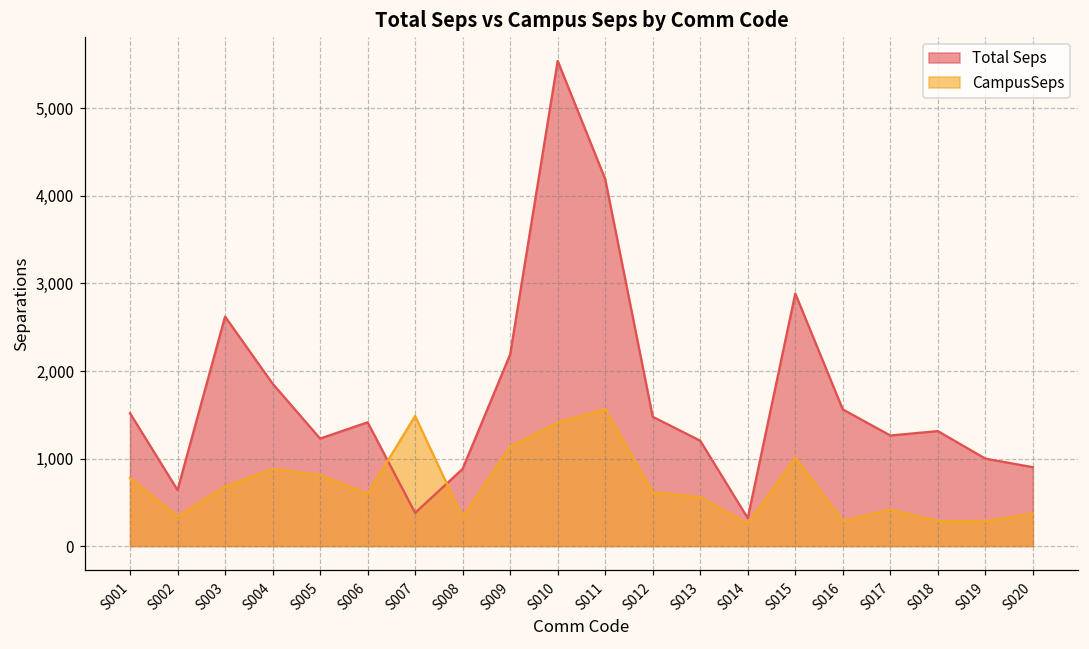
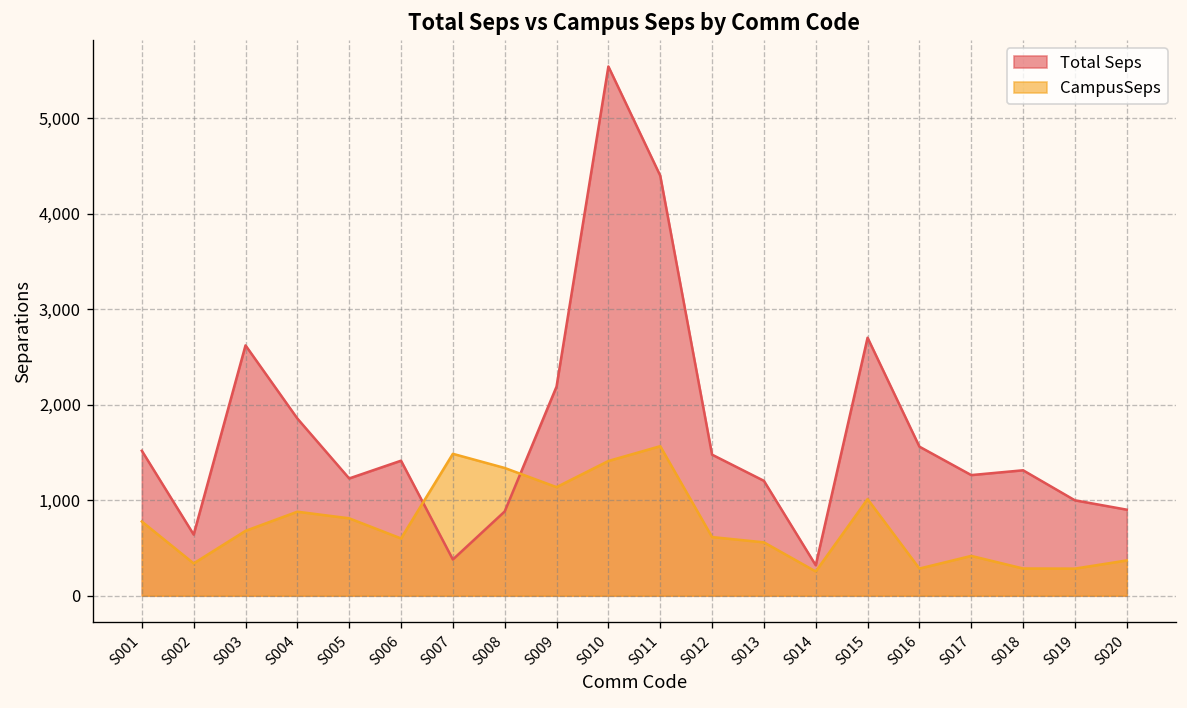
  {
    "Total Seps": {
      "S001": "1,500",
      "S002": "600",
      "S003": "2,600",
      "S004": "1,900",
      "S005": "1,200",
      "S006": "1,400",
      "S007": "400",
      "S008": "900",
      "S009": "2,200",
      "S010": "5,500",
-     "S011": "4,200",
+     "S011": "4,400",
      "S012": "1,500",
      "S013": "1,200",
      "S014": "300",
-     "S015": "2,900",
+     "S015": "2,700",
      "S016": "1,600",
      "S017": "1,300",
      "S018": "1,300",
      "S019": "1,000",
      "S020": "900"
    },
    "CampusSeps": {
      "S001": "800",
      "S002": "300",
      "S003": "700",
      "S004": "900",
      "S005": "800",
      "S006": "600",
      "S007": "1,500",
-     "S008": "300",
+     "S008": "1,300",
      "S009": "1,100",
      "S010": "1,400",
      "S011": "1,600",
      "S012": "600",
      "S013": "600",
      "S014": "300",
      "S015": "1,000",
      "S016": "300",
      "S017": "400",
      "S018": "300",
      "S019": "300",
      "S020": "400"
    }
  }
